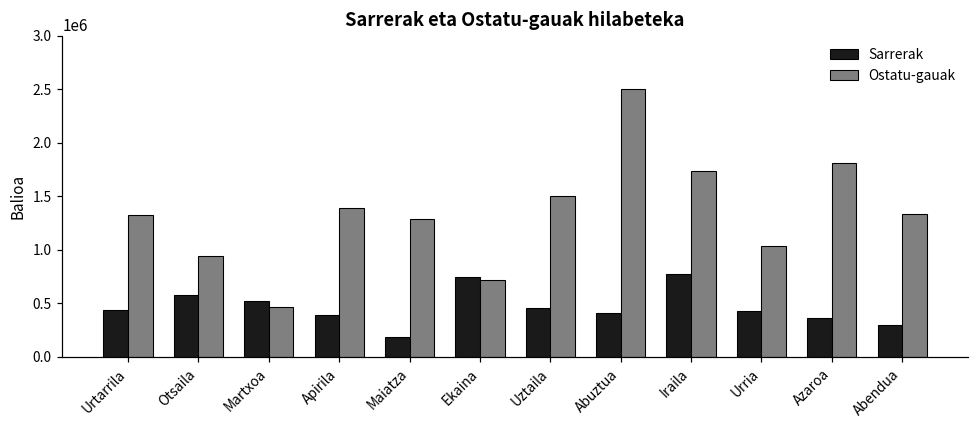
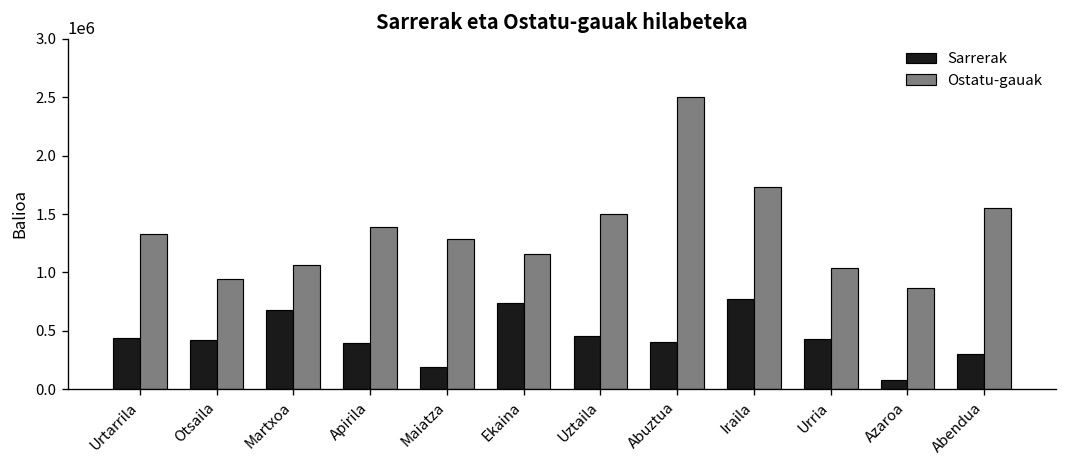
  {
    "Sarrerak": {
      "Urtarrila": 400000,
-     "Otsaila": 600000,
-     "Martxoa": 500000,
+     "Otsaila": 400000,
+     "Martxoa": 700000,
      "Apirila": 400000,
      "Maiatza": 200000,
      "Ekaina": 700000,
      "Uztaila": 500000,
      "Abuztua": 400000,
      "Iraila": 800000,
      "Urria": 400000,
-     "Azaroa": 400000,
+     "Azaroa": 100000,
      "Abendua": 300000
    },
    "Ostatu-gauak": {
      "Urtarrila": 1300000,
      "Otsaila": 900000,
-     "Martxoa": 500000,
+     "Martxoa": 1100000,
      "Apirila": 1400000,
      "Maiatza": 1300000,
-     "Ekaina": 700000,
+     "Ekaina": 1200000,
      "Uztaila": 1500000,
      "Abuztua": 2500000,
      "Iraila": 1700000,
      "Urria": 1000000,
-     "Azaroa": 1800000,
-     "Abendua": 1300000
+     "Azaroa": 900000,
+     "Abendua": 1600000
    }
  }
